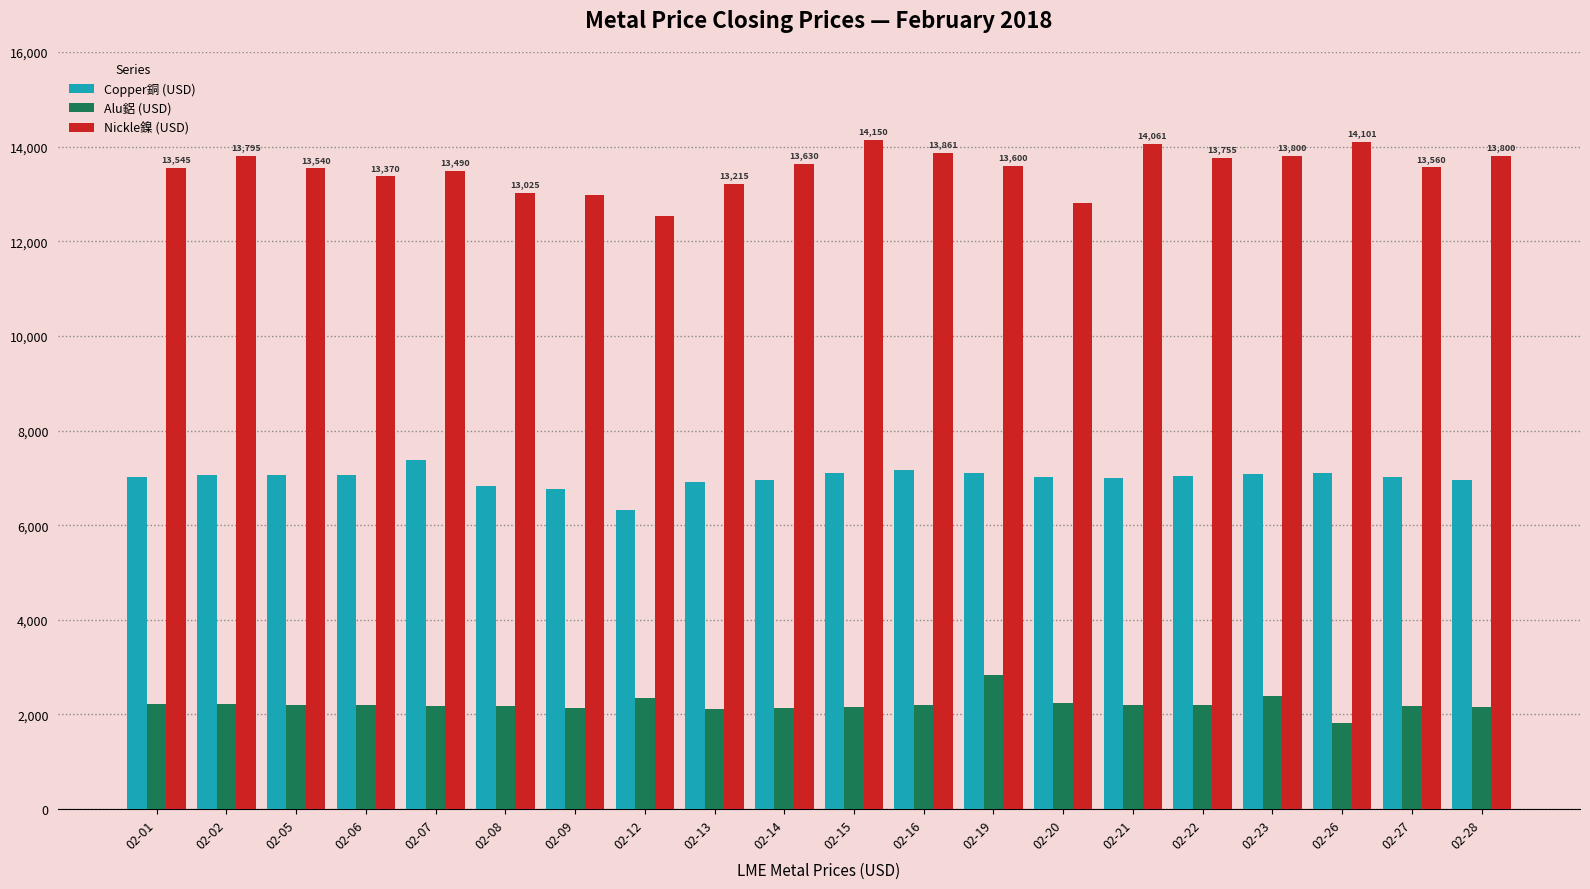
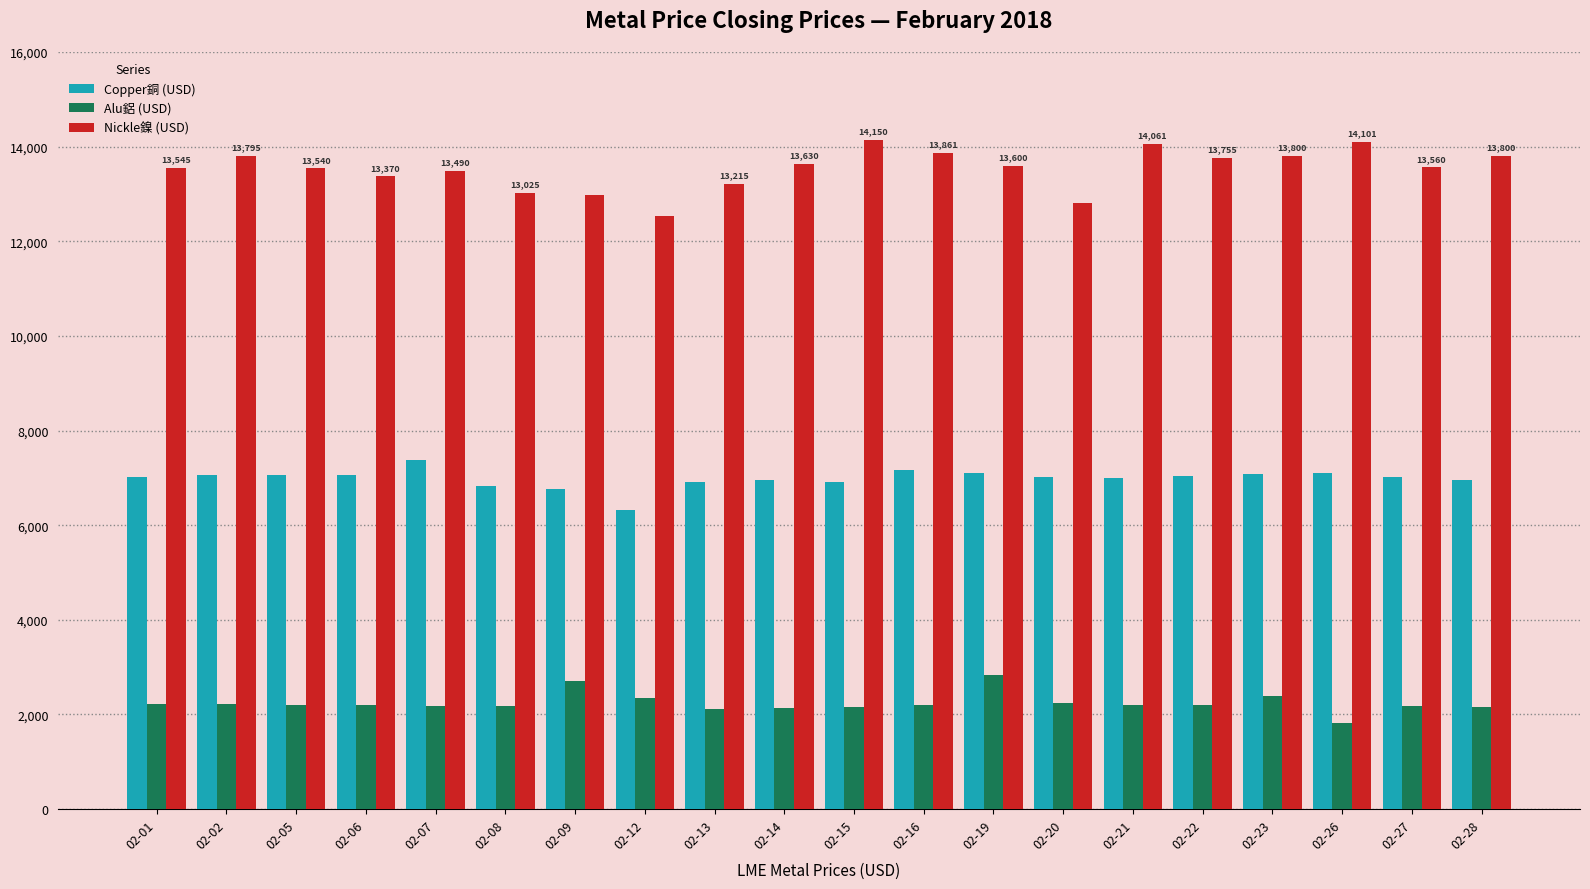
  {
    "Copper銅 (USD)": {
      "02-01": "7,000",
      "02-02": "7,100",
      "02-05": "7,100",
      "02-06": "7,100",
      "02-07": "7,400",
      "02-08": "6,800",
      "02-09": "6,800",
      "02-12": "6,300",
      "02-13": "6,900",
      "02-14": "7,000",
-     "02-15": "7,100",
+     "02-15": "6,900",
      "02-16": "7,200",
      "02-19": "7,100",
      "02-20": "7,000",
      "02-21": "7,000",
      "02-22": "7,000",
      "02-23": "7,100",
      "02-26": "7,100",
      "02-27": "7,000",
      "02-28": "7,000"
    },
    "Alu鋁 (USD)": {
      "02-01": "2,200",
      "02-02": "2,200",
      "02-05": "2,200",
      "02-06": "2,200",
      "02-07": "2,200",
      "02-08": "2,200",
-     "02-09": "2,100",
+     "02-09": "2,700",
      "02-12": "2,400",
      "02-13": "2,100",
      "02-14": "2,100",
      "02-15": "2,200",
      "02-16": "2,200",
      "02-19": "2,800",
      "02-20": "2,200",
      "02-21": "2,200",
      "02-22": "2,200",
      "02-23": "2,400",
      "02-26": "1,800",
      "02-27": "2,200",
      "02-28": "2,200"
    },
    "Nickle鎳 (USD)": {
      "02-01": "13,545",
      "02-02": "13,795",
      "02-05": "13,540",
      "02-06": "13,370",
      "02-07": "13,490",
      "02-08": "13,025",
      "02-13": "13,215",
      "02-14": "13,630",
      "02-15": "14,150",
      "02-16": "13,861",
      "02-19": "13,600",
      "02-21": "14,061",
      "02-22": "13,755",
      "02-23": "13,800",
      "02-26": "14,101",
      "02-27": "13,560",
      "02-28": "13,800"
    }
  }
